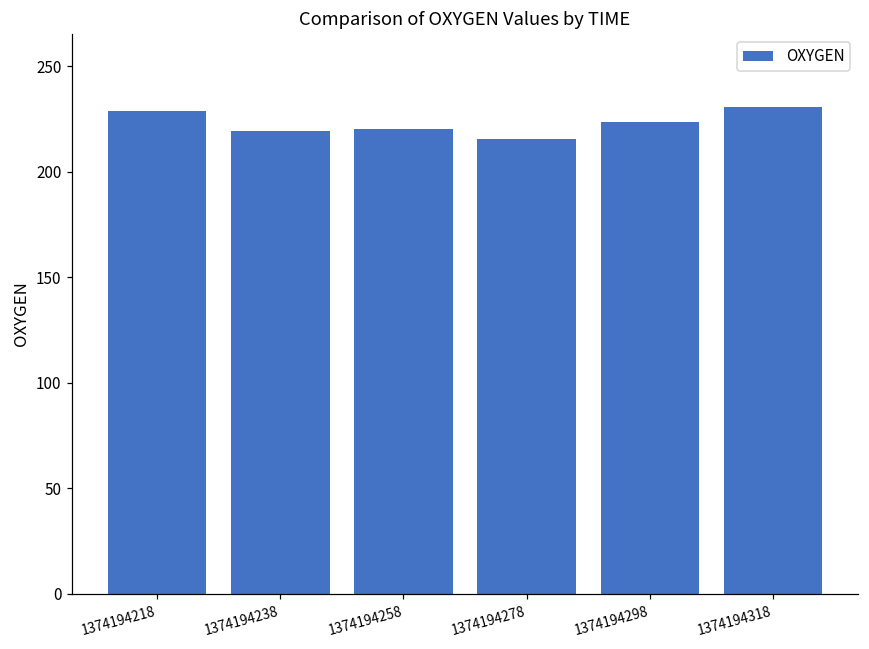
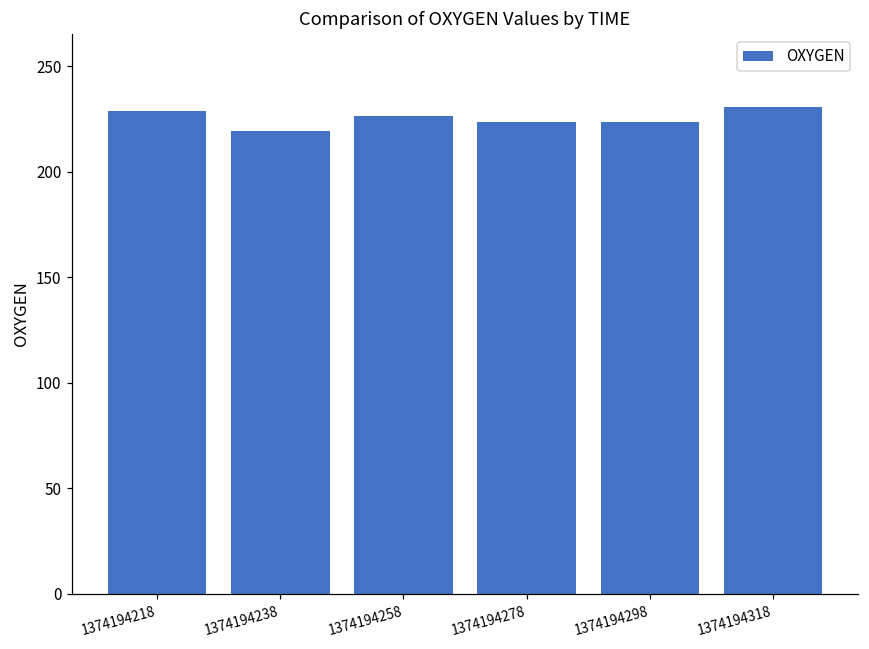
  {
    "1374194218": 229,
    "1374194238": 219,
-   "1374194258": 220,
-   "1374194278": 216,
+   "1374194258": 226,
+   "1374194278": 224,
    "1374194298": 224,
    "1374194318": 231
  }
